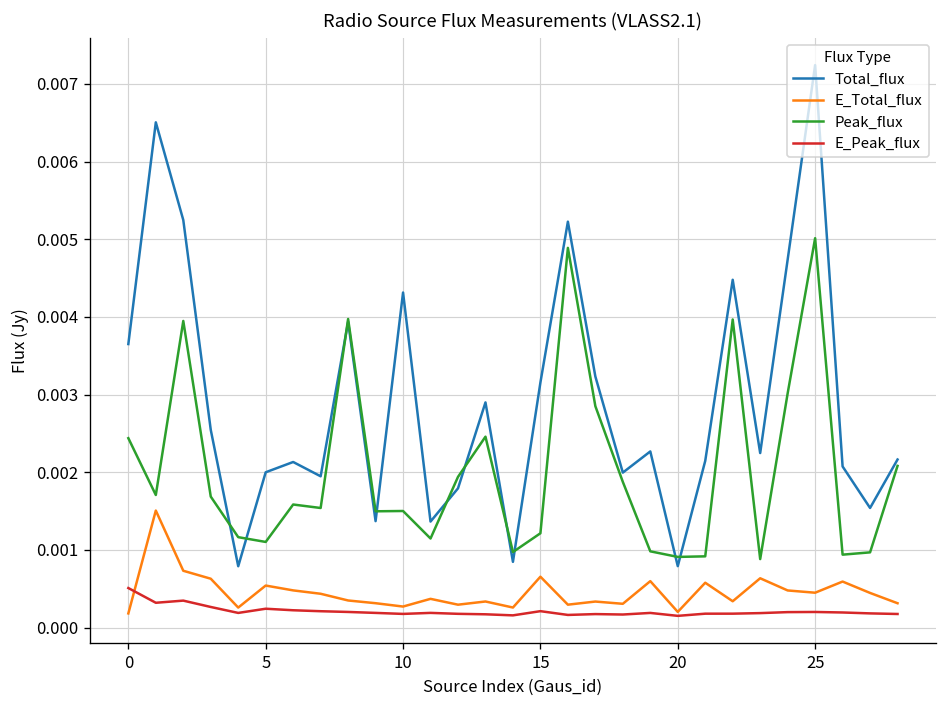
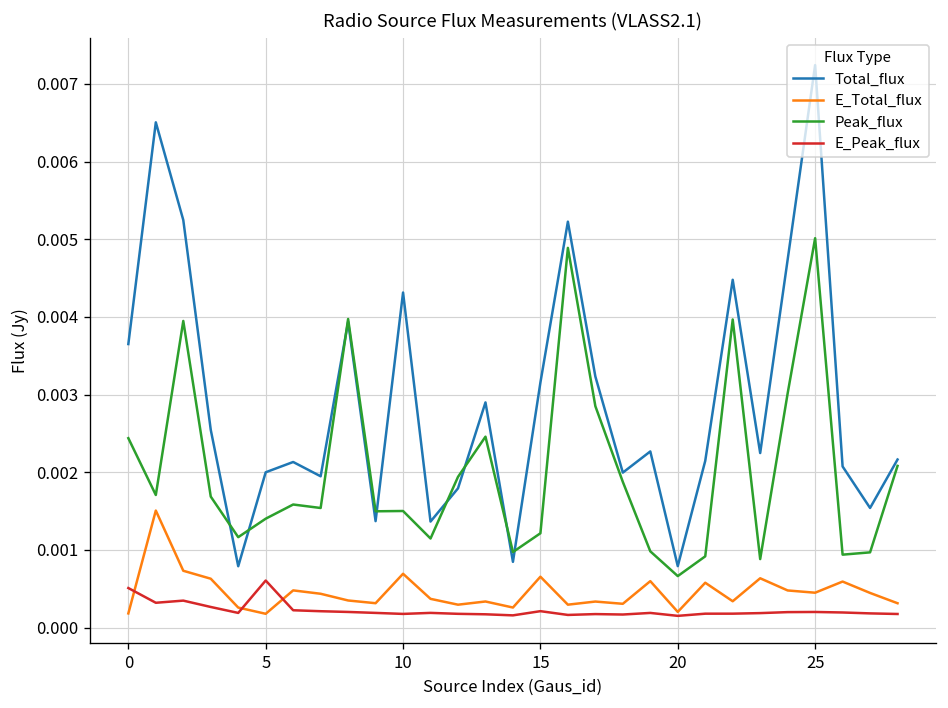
  {
    "Total_flux": {
      "0": 0.0036,
      "5": 0.0020,
      "10": 0.0043,
      "15": 0.0032,
      "20": 0.0008
    },
    "E_Total_flux": {
      "0": 0.0002,
-     "5": 0.0005,
-     "10": 0.0003,
+     "5": 0.0002,
+     "10": 0.0007,
      "15": 0.0007,
      "20": 0.0002,
      "25": 0.0004
    },
    "Peak_flux": {
      "0": 0.0024,
-     "5": 0.0011,
+     "5": 0.0014,
      "10": 0.0015,
      "15": 0.0012,
-     "20": 0.0009,
+     "20": 0.0007,
      "25": 0.0050
    },
    "E_Peak_flux": {
      "0": 0.0005,
-     "5": 0.0002,
+     "5": 0.0006,
      "10": 0.0002,
      "15": 0.0002,
      "20": 0.0002,
      "25": 0.0002
    }
  }
